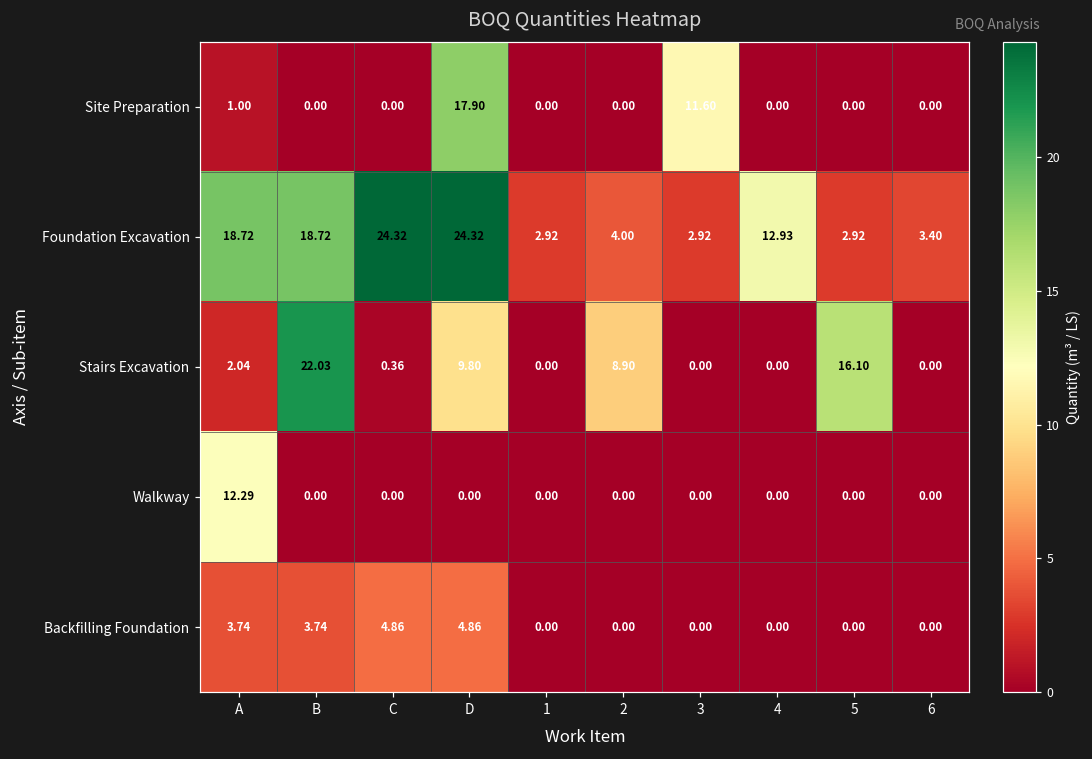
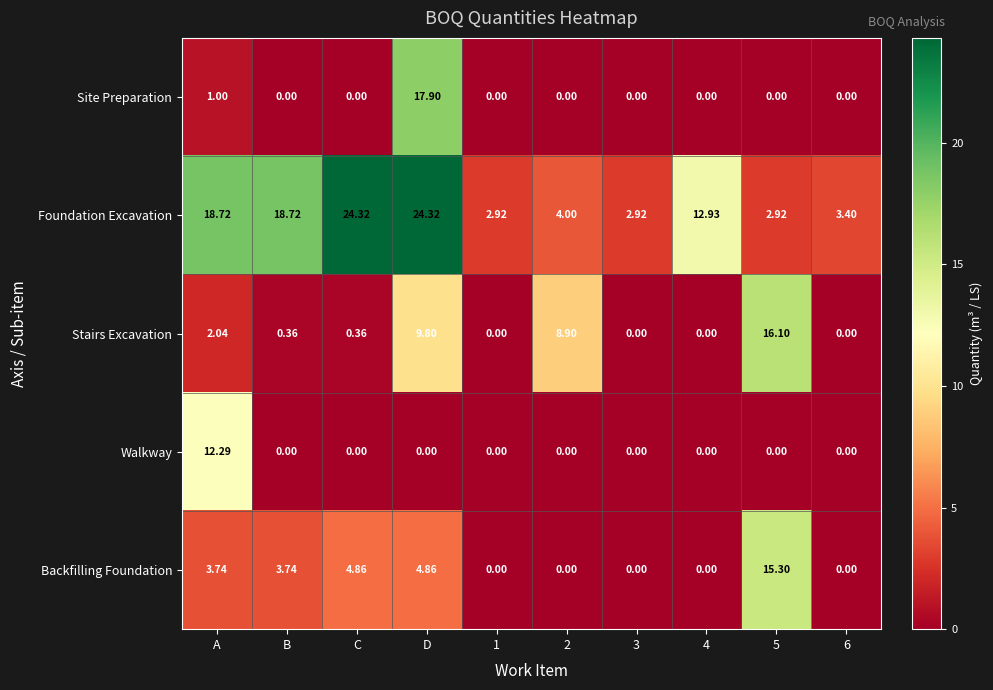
  {
    "Site Preparation": {
      "A": 1.00,
      "B": 0.00,
      "C": 0.00,
      "D": 17.90,
      "1": 0.00,
      "2": 0.00,
-     "3": 11.60,
+     "3": 0.00,
      "4": 0.00,
      "5": 0.00,
      "6": 0.00
    },
    "Foundation Excavation": {
      "A": 18.72,
      "B": 18.72,
      "C": 24.32,
      "D": 24.32,
      "1": 2.92,
      "2": 4.00,
      "3": 2.92,
      "4": 12.93,
      "5": 2.92,
      "6": 3.40
    },
    "Stairs Excavation": {
      "A": 2.04,
-     "B": 22.03,
+     "B": 0.36,
      "C": 0.36,
      "D": 9.80,
      "1": 0.00,
      "2": 8.90,
      "3": 0.00,
      "4": 0.00,
      "5": 16.10,
      "6": 0.00
    },
    "Walkway": {
      "A": 12.29,
      "B": 0.00,
      "C": 0.00,
      "D": 0.00,
      "1": 0.00,
      "2": 0.00,
      "3": 0.00,
      "4": 0.00,
      "5": 0.00,
      "6": 0.00
    },
    "Backfilling Foundation": {
      "A": 3.74,
      "B": 3.74,
      "C": 4.86,
      "D": 4.86,
      "1": 0.00,
      "2": 0.00,
      "3": 0.00,
      "4": 0.00,
-     "5": 0.00,
+     "5": 15.30,
      "6": 0.00
    }
  }
